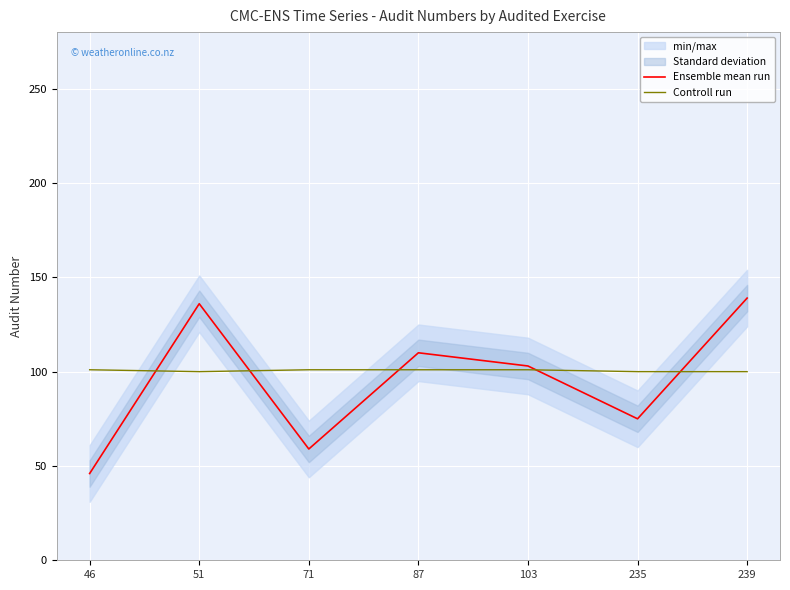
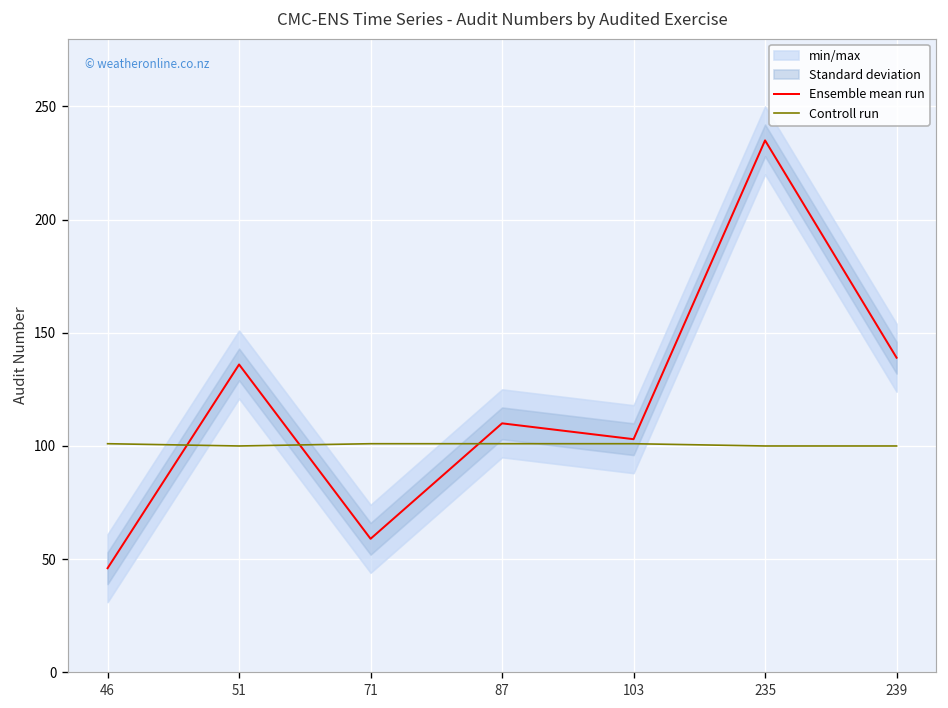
  {
    "Ensemble mean run": {
      "46": 46,
      "51": 136,
      "71": 59,
      "87": 110,
      "103": 103,
-     "235": 75,
+     "235": 235,
      "239": 139
    },
    "Controll run": {
      "46": 101,
      "51": 100,
      "71": 101,
      "87": 101,
      "103": 101,
      "235": 100,
      "239": 100
    }
  }
